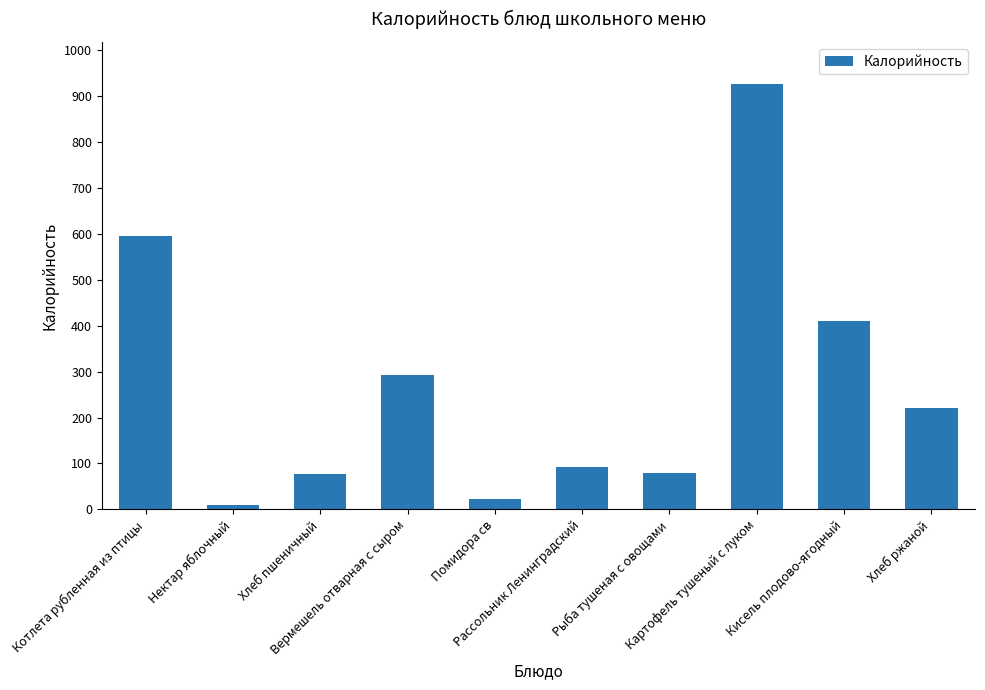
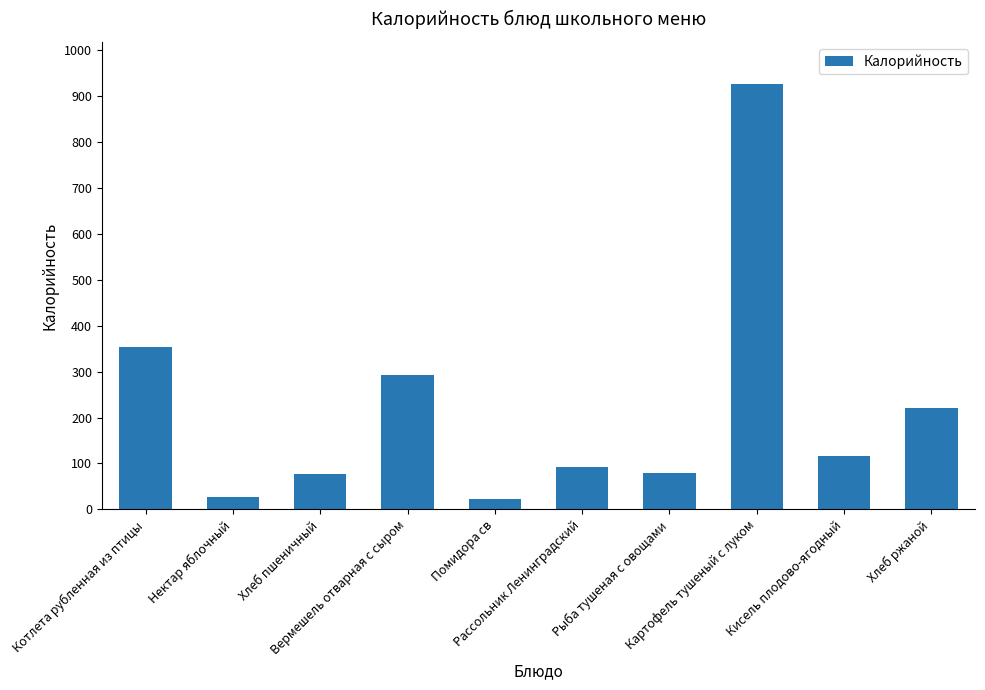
  {
-   "Котлета рубленная из птицы": 600,
-   "Нектар яблочный": 10,
+   "Котлета рубленная из птицы": 350,
+   "Нектар яблочный": 30,
    "Хлеб пшеничный": 80,
    "Вермешель отварная с сыром": 290,
    "Помидора св": 20,
    "Рассольник Ленинградский": 90,
    "Рыба тушеная с овощами": 80,
    "Картофель тушеный с луком": 930,
-   "Кисель плодово-ягодный": 410,
+   "Кисель плодово-ягодный": 120,
    "Хлеб ржаной": 220
  }
